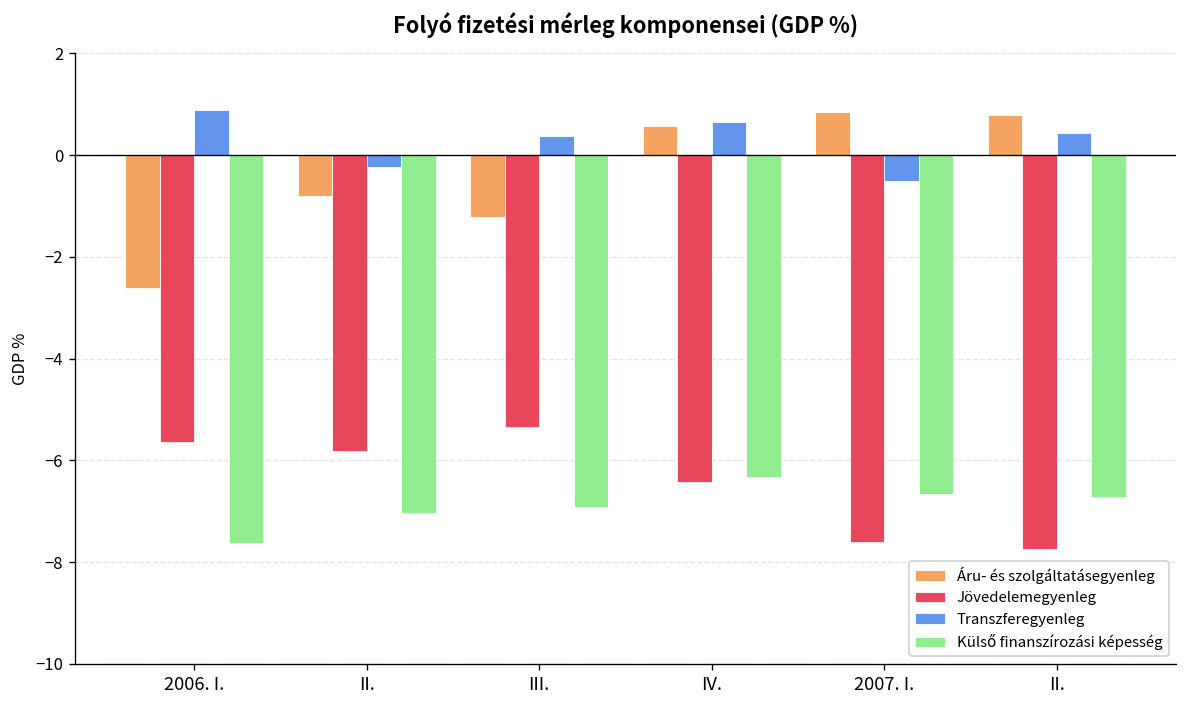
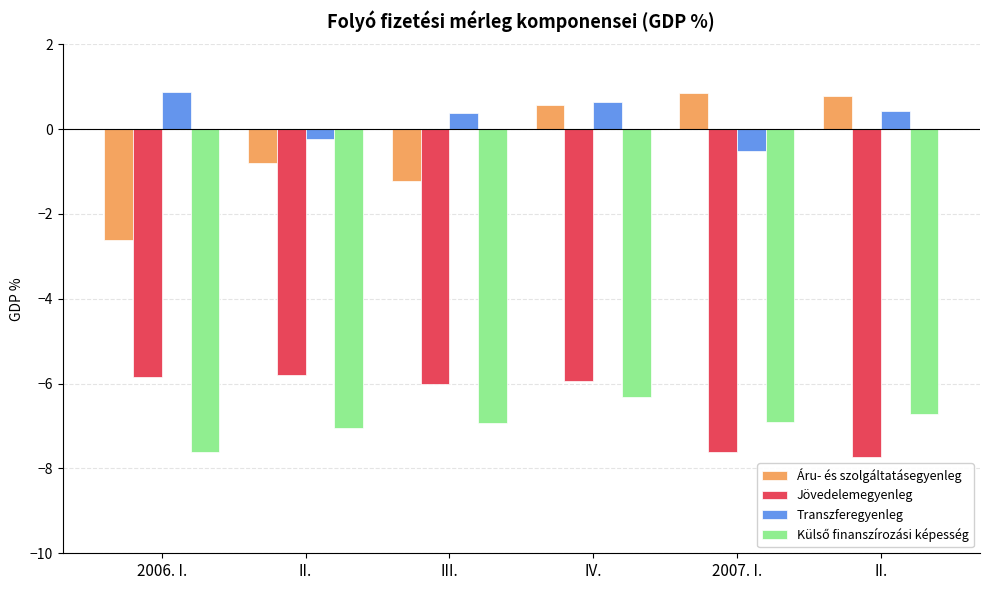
  {
    "Áru- és szolgáltatásegyenleg": {
      "2006. I.": -2.6,
      "III.": -1.2,
      "IV.": 0.6,
      "2007. I.": 0.9
    },
    "Jövedelemegyenleg": {
-     "2006. I.": -5.6,
-     "III.": -5.3,
-     "IV.": -6.4,
+     "2006. I.": -5.9,
+     "III.": -6.0,
+     "IV.": -5.9,
      "2007. I.": -7.6
    },
    "Transzferegyenleg": {
      "2006. I.": 0.9,
      "III.": 0.4,
      "IV.": 0.6,
      "2007. I.": -0.5
    },
    "Külső finanszírozási képesség": {
      "2006. I.": -7.6,
      "III.": -6.9,
      "IV.": -6.3,
-     "2007. I.": -6.7
+     "2007. I.": -6.9
    }
  }
